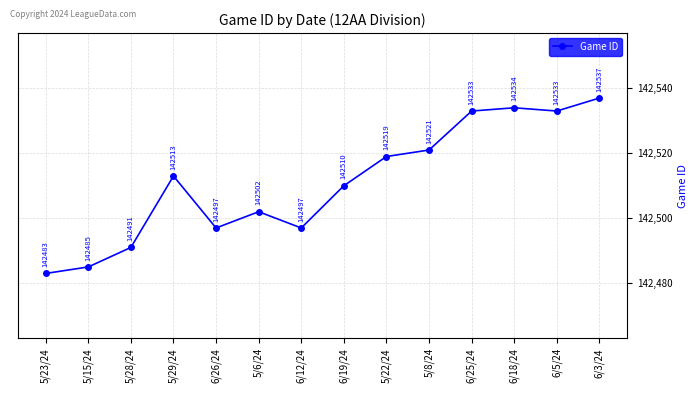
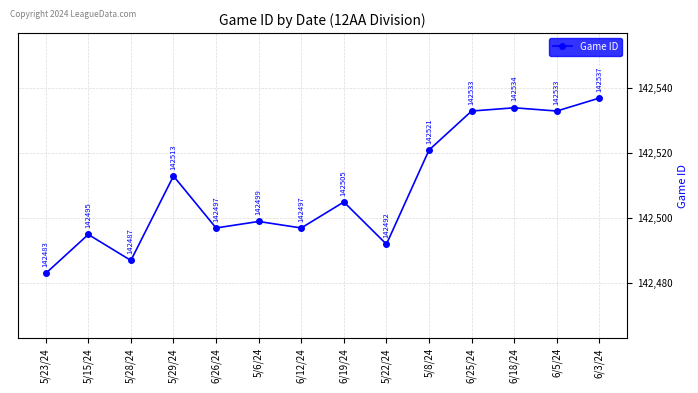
  {
    "5/23/24": 142483,
-   "5/15/24": 142485,
-   "5/28/24": 142491,
+   "5/15/24": 142495,
+   "5/28/24": 142487,
    "5/29/24": 142513,
    "6/26/24": 142497,
-   "5/6/24": 142502,
+   "5/6/24": 142499,
    "6/12/24": 142497,
-   "6/19/24": 142510,
-   "5/22/24": 142519,
+   "6/19/24": 142505,
+   "5/22/24": 142492,
    "5/8/24": 142521,
    "6/25/24": 142533,
    "6/18/24": 142534,
    "6/5/24": 142533,
    "6/3/24": 142537
  }
